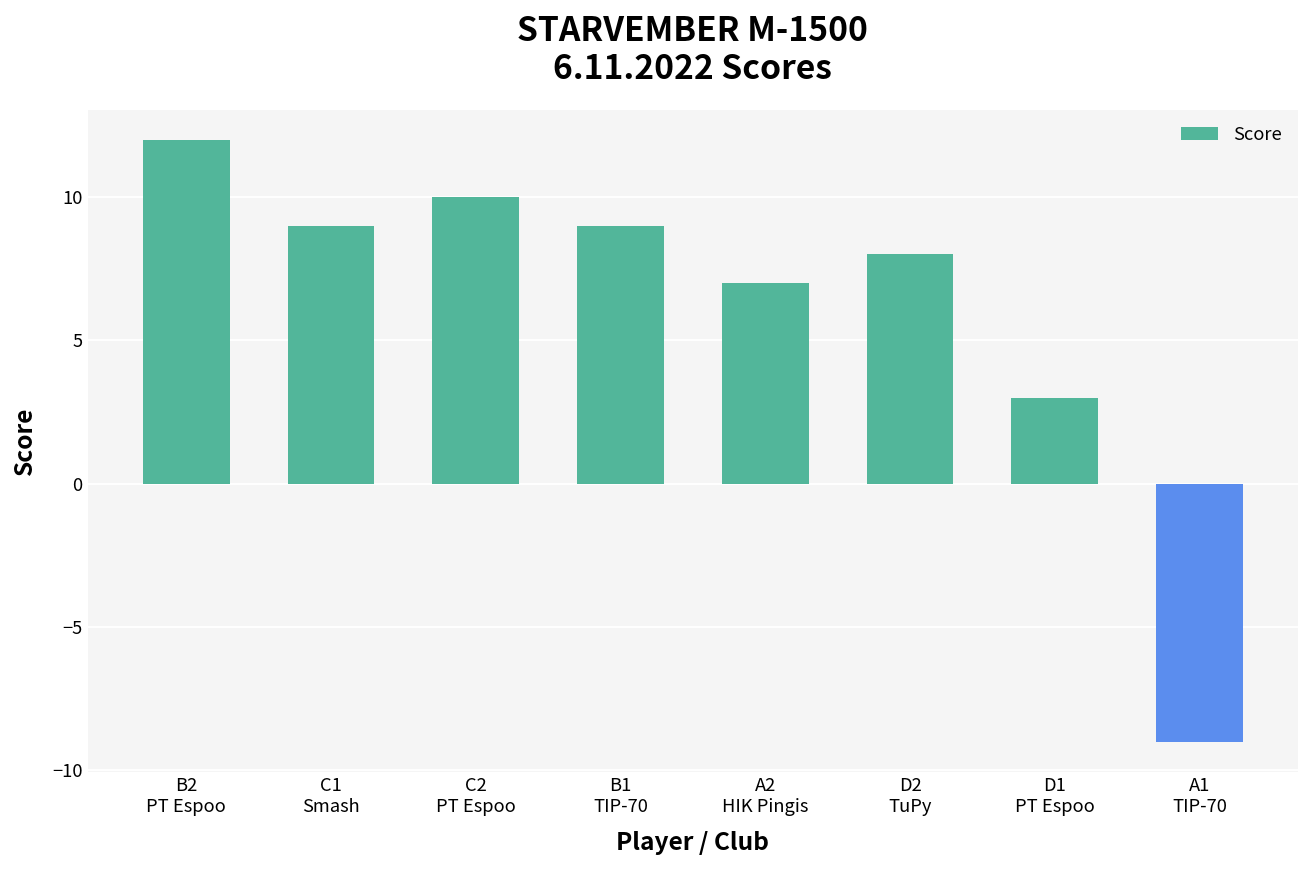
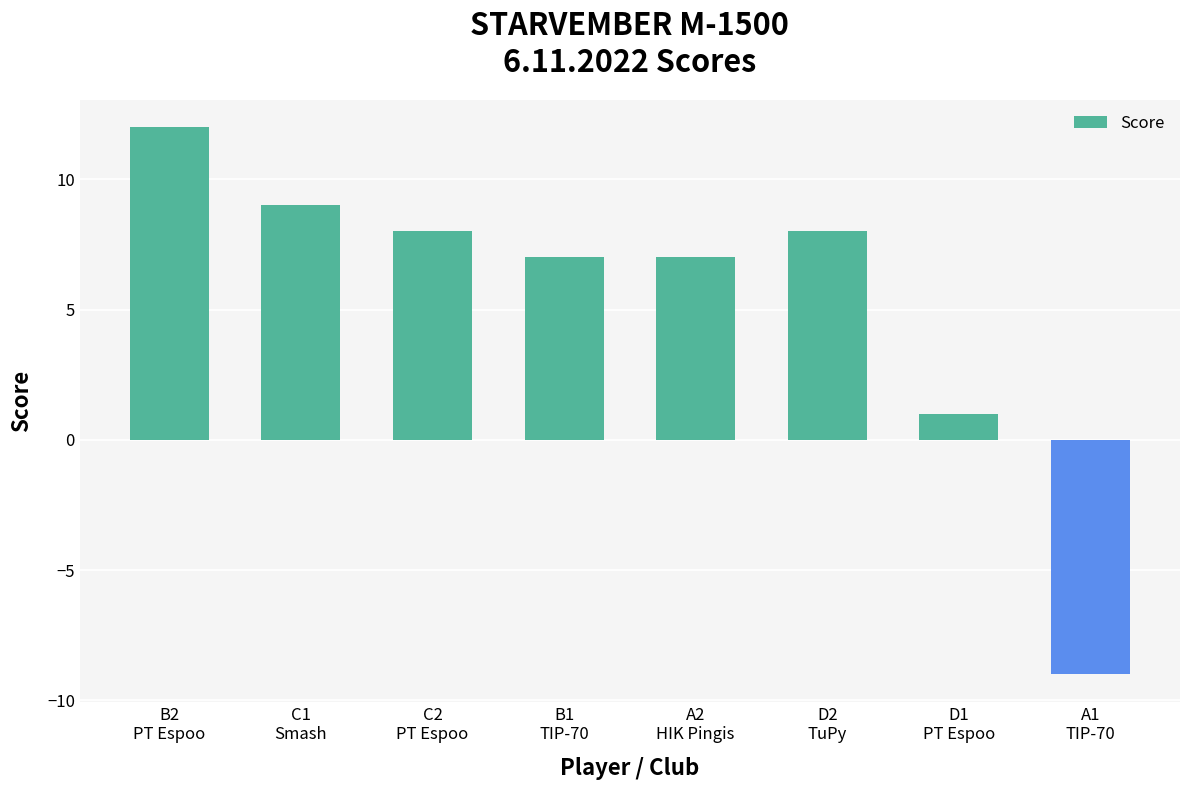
  {
    "B2 PT Espoo": 12,
    "C1 Smash": 9,
-   "C2 PT Espoo": 10,
-   "B1 TIP-70": 9,
+   "C2 PT Espoo": 8,
+   "B1 TIP-70": 7,
    "A2 HIK Pingis": 7,
    "D2 TuPy": 8,
-   "D1 PT Espoo": 3,
+   "D1 PT Espoo": 1,
    "A1 TIP-70": -9
  }
